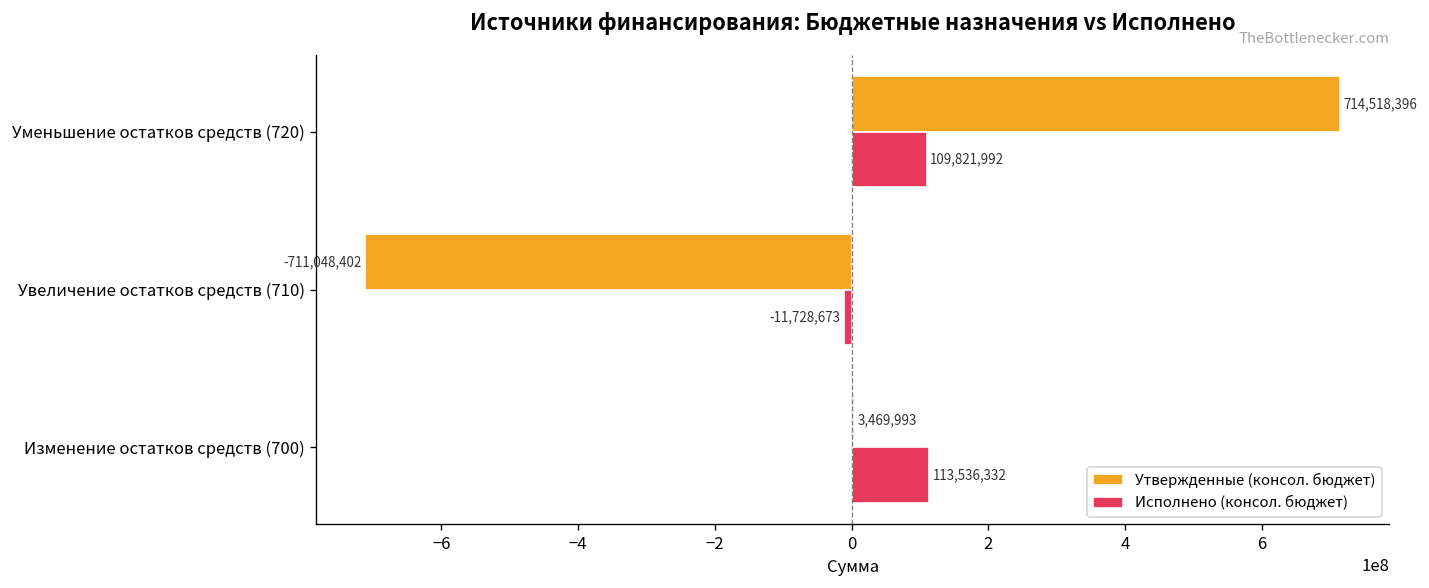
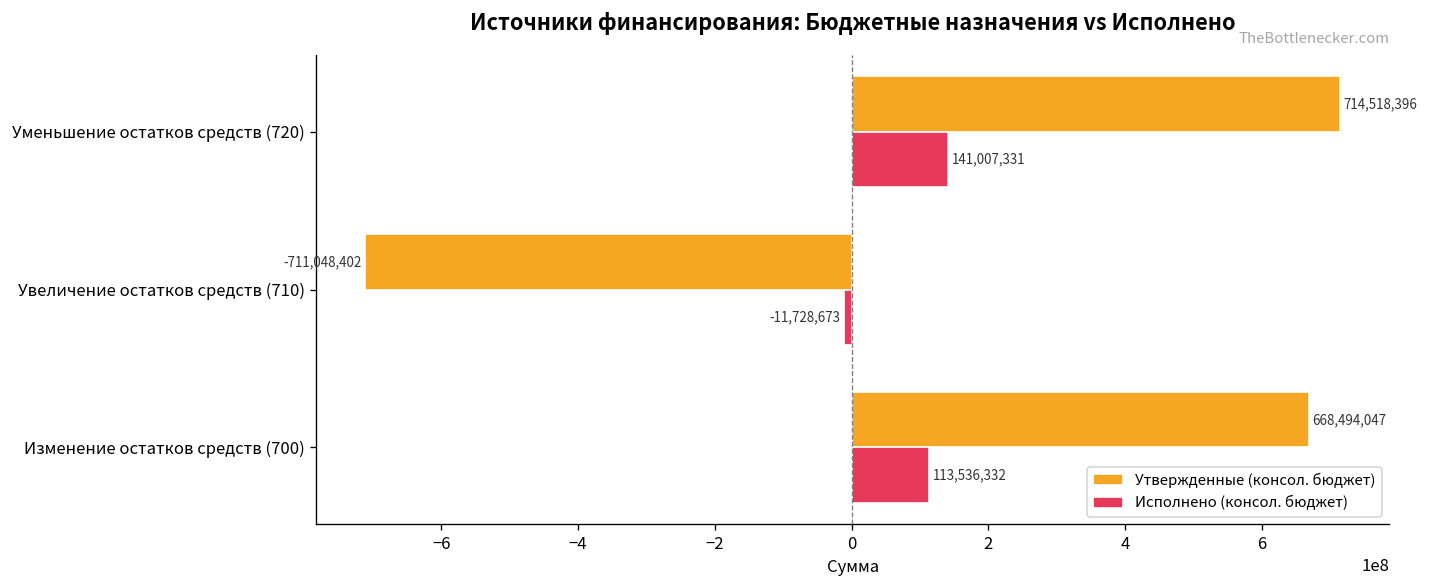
  {
    "Утвержденные (консол. бюджет)": {
      "Уменьшение остатков средств (720)": "714,518,396",
      "Увеличение остатков средств (710)": "-711,048,402",
-     "Изменение остатков средств (700)": "3,469,993"
+     "Изменение остатков средств (700)": "668,494,047"
    },
    "Исполнено (консол. бюджет)": {
-     "Уменьшение остатков средств (720)": "109,821,992",
+     "Уменьшение остатков средств (720)": "141,007,331",
      "Увеличение остатков средств (710)": "-11,728,673",
      "Изменение остатков средств (700)": "113,536,332"
    }
  }
